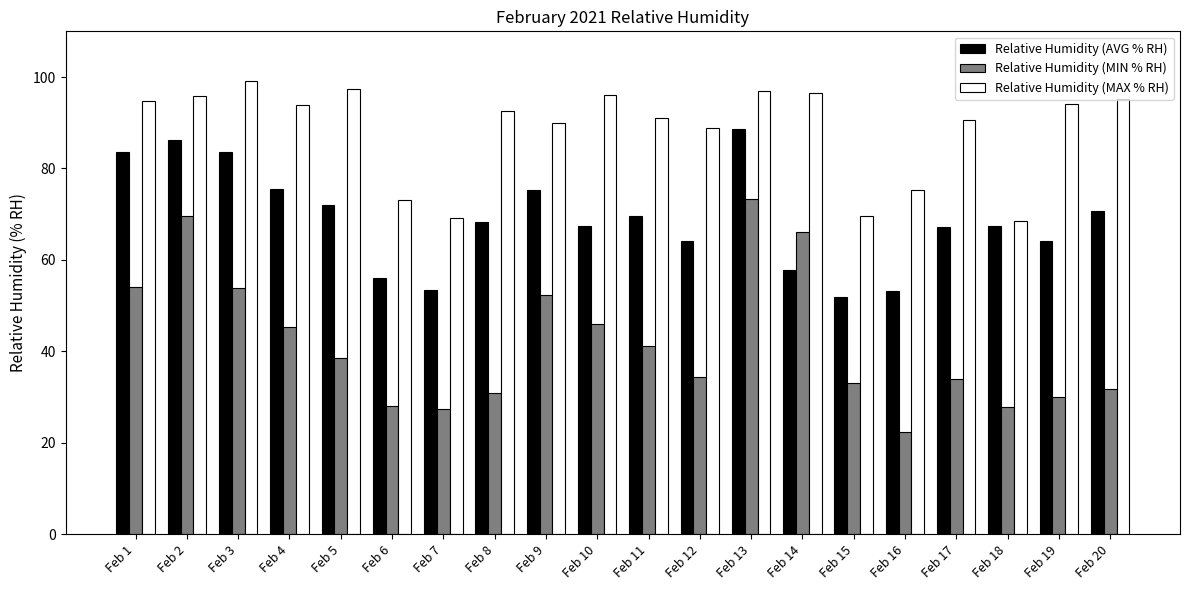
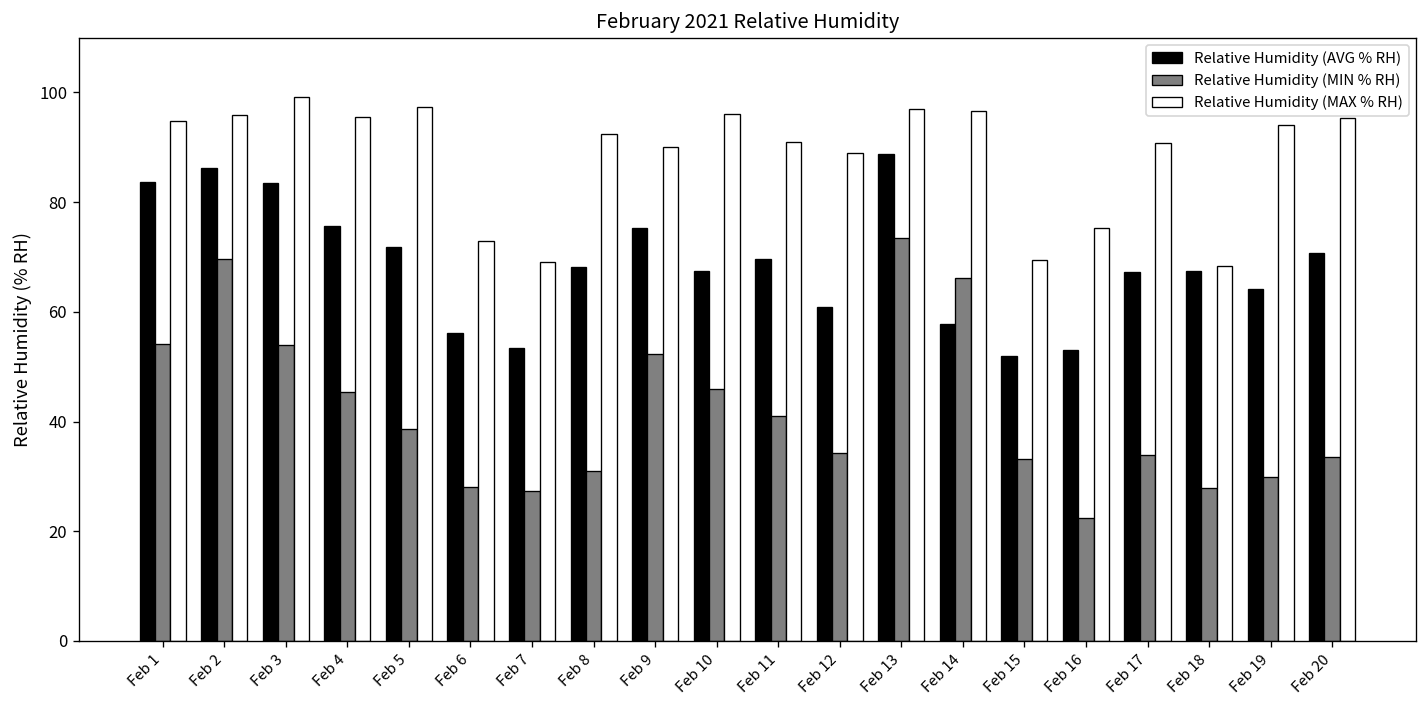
  {
    "Relative Humidity (AVG % RH)": {
      "Feb 1": 84,
      "Feb 2": 86,
      "Feb 3": 84,
      "Feb 4": 76,
      "Feb 5": 72,
      "Feb 6": 56,
      "Feb 7": 54,
      "Feb 8": 68,
      "Feb 9": 75,
      "Feb 10": 68,
      "Feb 11": 70,
-     "Feb 12": 64,
+     "Feb 12": 61,
      "Feb 13": 89,
      "Feb 14": 58,
      "Feb 15": 52,
      "Feb 16": 53,
      "Feb 17": 67,
      "Feb 18": 67,
      "Feb 19": 64,
      "Feb 20": 71
    },
    "Relative Humidity (MIN % RH)": {
      "Feb 1": 54,
      "Feb 2": 70,
      "Feb 3": 54,
      "Feb 4": 45,
      "Feb 5": 39,
      "Feb 6": 28,
      "Feb 7": 27,
      "Feb 8": 31,
      "Feb 9": 52,
      "Feb 10": 46,
      "Feb 11": 41,
      "Feb 12": 34,
      "Feb 13": 73,
      "Feb 14": 66,
      "Feb 15": 33,
      "Feb 16": 22,
      "Feb 17": 34,
      "Feb 18": 28,
      "Feb 19": 30,
-     "Feb 20": 32
+     "Feb 20": 34
    },
    "Relative Humidity (MAX % RH)": {
      "Feb 1": 95,
      "Feb 2": 96,
      "Feb 3": 99,
-     "Feb 4": 94,
+     "Feb 4": 96,
      "Feb 5": 97,
      "Feb 6": 73,
      "Feb 7": 69,
      "Feb 8": 93,
      "Feb 9": 90,
      "Feb 10": 96,
      "Feb 11": 91,
      "Feb 12": 89,
      "Feb 13": 97,
      "Feb 14": 97,
      "Feb 15": 70,
      "Feb 16": 75,
      "Feb 17": 91,
      "Feb 18": 68,
      "Feb 19": 94
    }
  }
